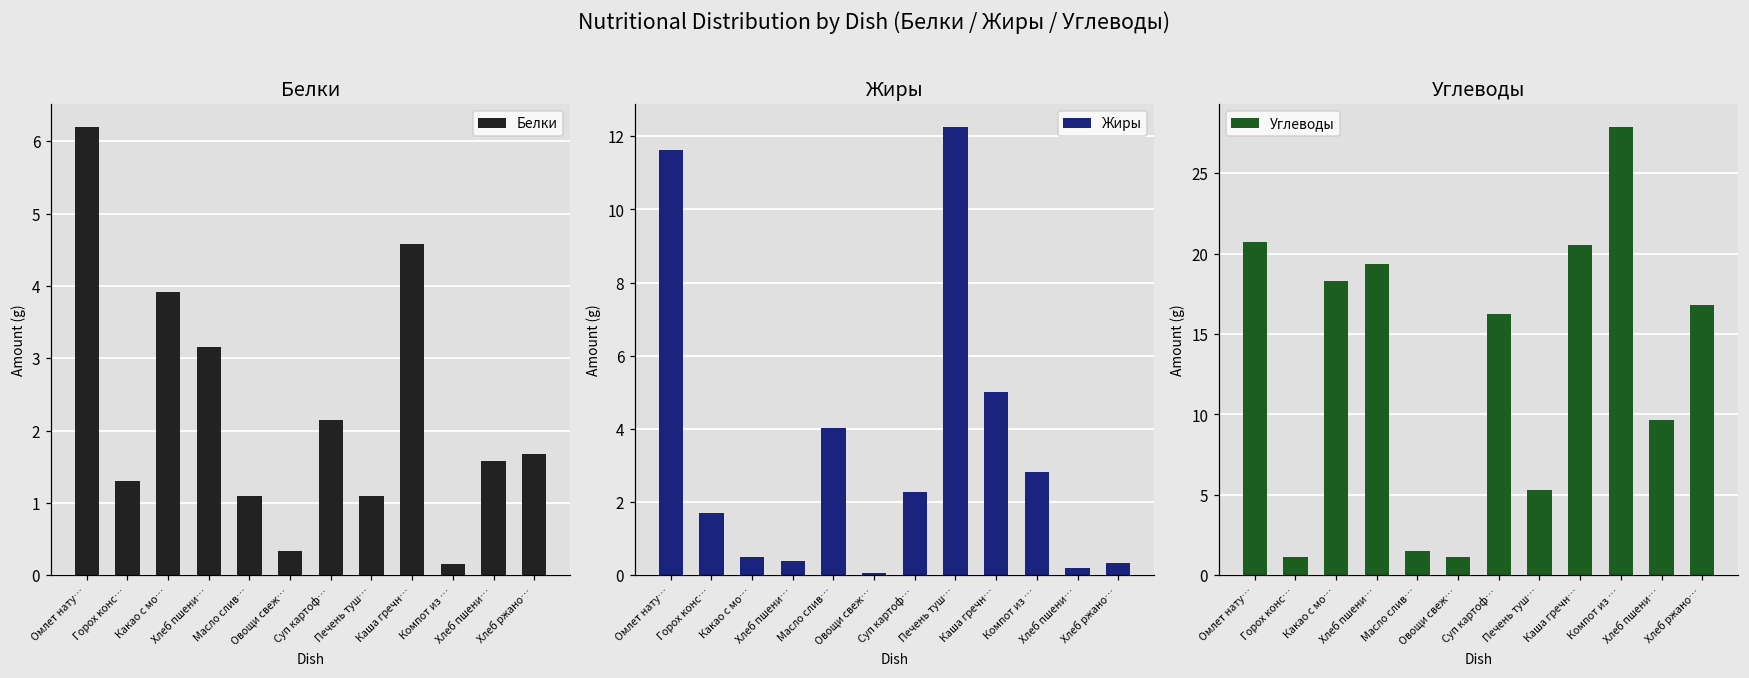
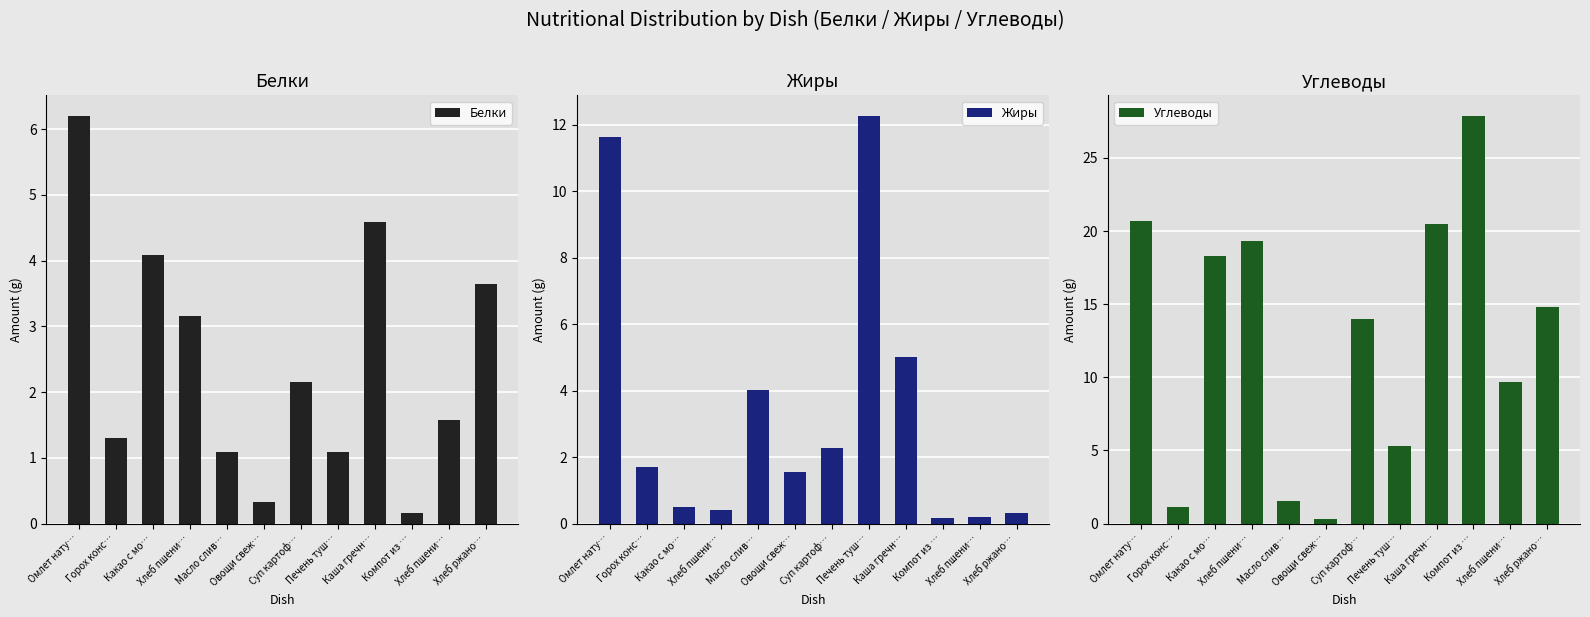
  {
    "Белки": {
      "Омлет нату…": 6.2,
      "Горох конс…": 1.3,
-     "Какао с мо…": 3.9,
+     "Какао с мо…": 4.1,
      "Масло слив…": 1.1,
      "Овощи свеж…": 0.3,
      "Суп картоф…": 2.2,
      "Печень туш…": 1.1,
      "Каша гречн…": 4.6,
      "Компот из …": 0.2,
-     "Хлеб ржано…": 1.7
+     "Хлеб ржано…": 3.6
    },
    "Жиры": {
      "Омлет нату…": 11.6,
      "Горох конс…": 1.7,
      "Какао с мо…": 0.5,
      "Масло слив…": 4.0,
-     "Овощи свеж…": 0.1,
+     "Овощи свеж…": 1.6,
      "Суп картоф…": 2.3,
      "Печень туш…": 12.3,
      "Каша гречн…": 5.0,
-     "Компот из …": 2.8,
+     "Компот из …": 0.2,
      "Хлеб ржано…": 0.3
    },
    "Углеводы": {
      "Омлет нату…": 20.7,
      "Горох конс…": 1.2,
      "Какао с мо…": 18.3,
      "Масло слив…": 1.5,
-     "Овощи свеж…": 1.1,
-     "Суп картоф…": 16.2,
+     "Овощи свеж…": 0.3,
+     "Суп картоф…": 14.0,
      "Печень туш…": 5.3,
      "Каша гречн…": 20.5,
      "Компот из …": 27.9,
-     "Хлеб ржано…": 16.8
+     "Хлеб ржано…": 14.8
    }
  }
